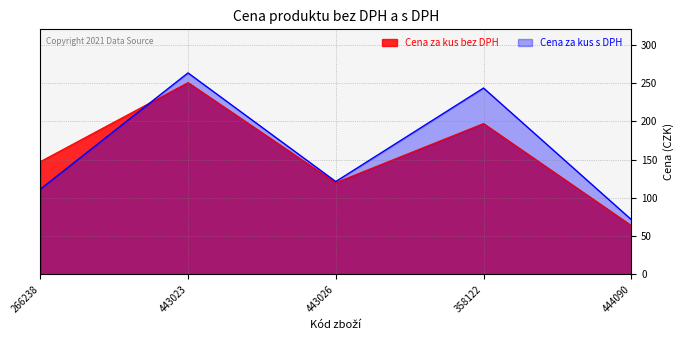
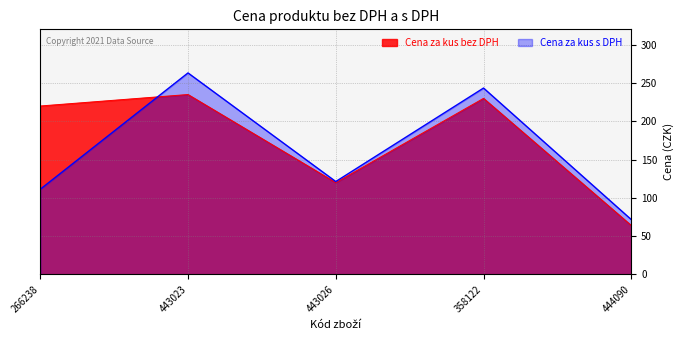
  {
    "Cena za kus bez DPH": {
-     "266238": 150,
-     "443023": 250,
-     "358122": 200,
+     "266238": 220,
+     "443023": 230,
+     "358122": 230,
      "444090": 60
    },
    "Cena za kus s DPH": {
      "266238": 110,
      "443023": 260,
      "358122": 240,
      "444090": 70
    }
  }
